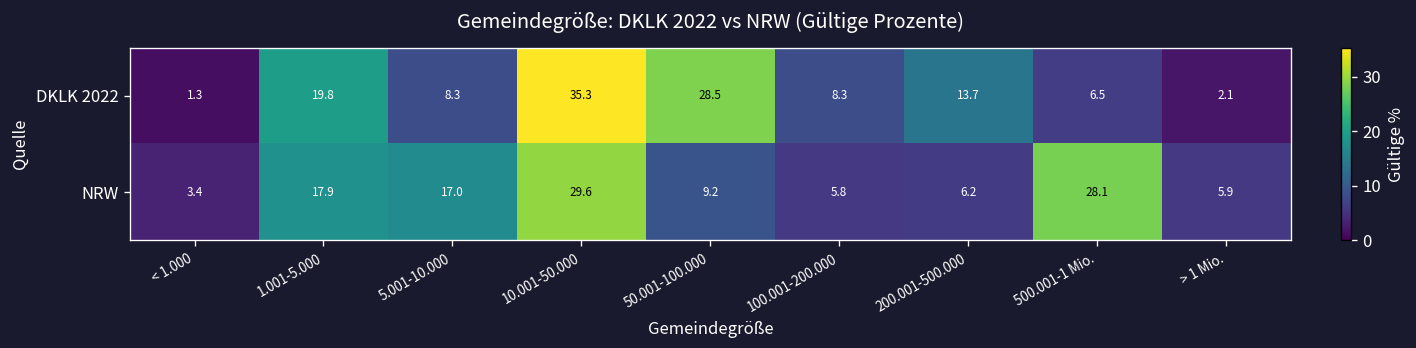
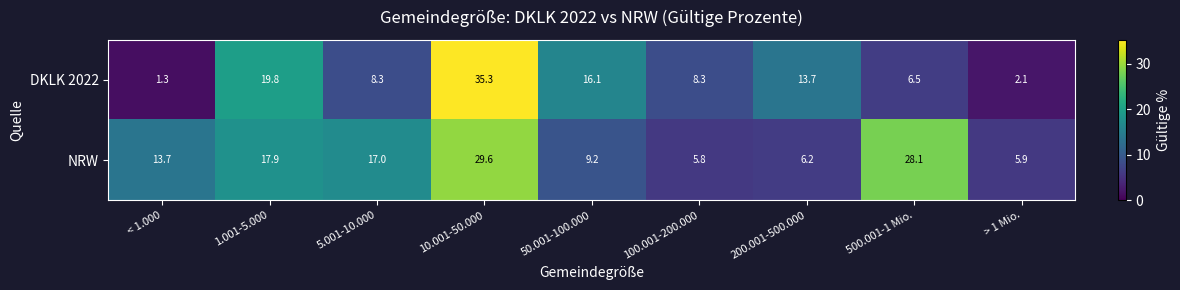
  {
    "DKLK 2022": {
      "< 1.000": 1.3,
      "1.001-5.000": 19.8,
      "5.001-10.000": 8.3,
      "10.001-50.000": 35.3,
-     "50.001-100.000": 28.5,
+     "50.001-100.000": 16.1,
      "100.001-200.000": 8.3,
      "200.001-500.000": 13.7,
      "500.001-1 Mio.": 6.5,
      "> 1 Mio.": 2.1
    },
    "NRW": {
-     "< 1.000": 3.4,
+     "< 1.000": 13.7,
      "1.001-5.000": 17.9,
      "5.001-10.000": 17.0,
      "10.001-50.000": 29.6,
      "50.001-100.000": 9.2,
      "100.001-200.000": 5.8,
      "200.001-500.000": 6.2,
      "500.001-1 Mio.": 28.1,
      "> 1 Mio.": 5.9
    }
  }
